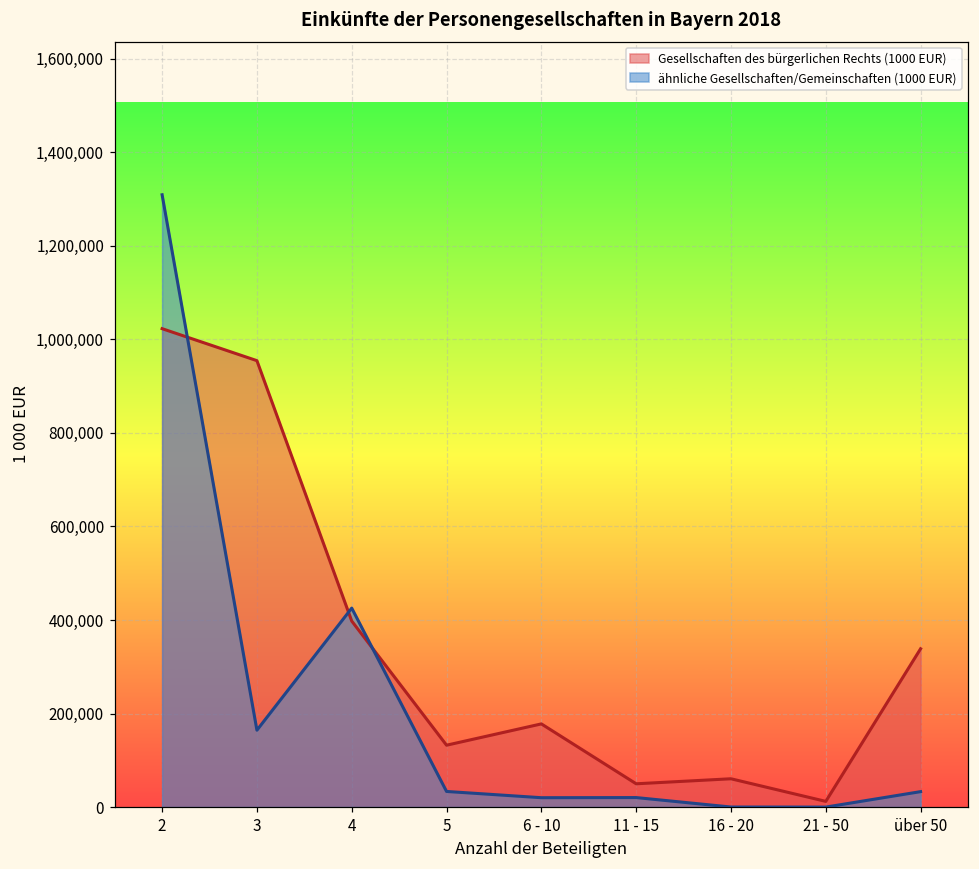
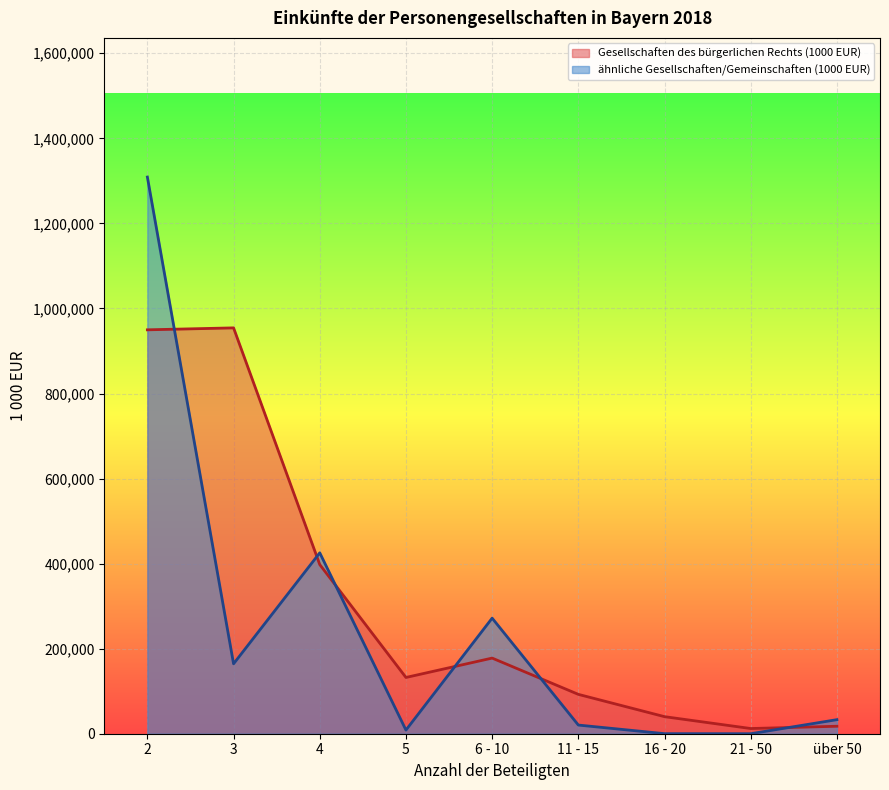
  {
    "Gesellschaften des bürgerlichen Rechts (1000 EUR)": {
-     "2": "1,020,000",
+     "2": "950,000",
      "3": "950,000",
      "4": "400,000",
      "5": "130,000",
      "6 - 10": "180,000",
-     "11 - 15": "50,000",
-     "16 - 20": "60,000",
+     "11 - 15": "90,000",
+     "16 - 20": "40,000",
      "21 - 50": "10,000",
-     "über 50": "340,000"
+     "über 50": "20,000"
    },
    "ähnliche Gesellschaften/Gemeinschaften (1000 EUR)": {
      "2": "1,310,000",
      "3": "160,000",
      "4": "430,000",
-     "5": "30,000",
-     "6 - 10": "20,000",
+     "5": "10,000",
+     "6 - 10": "270,000",
      "11 - 15": "20,000",
      "16 - 20": "0",
      "21 - 50": "0",
      "über 50": "30,000"
    }
  }
